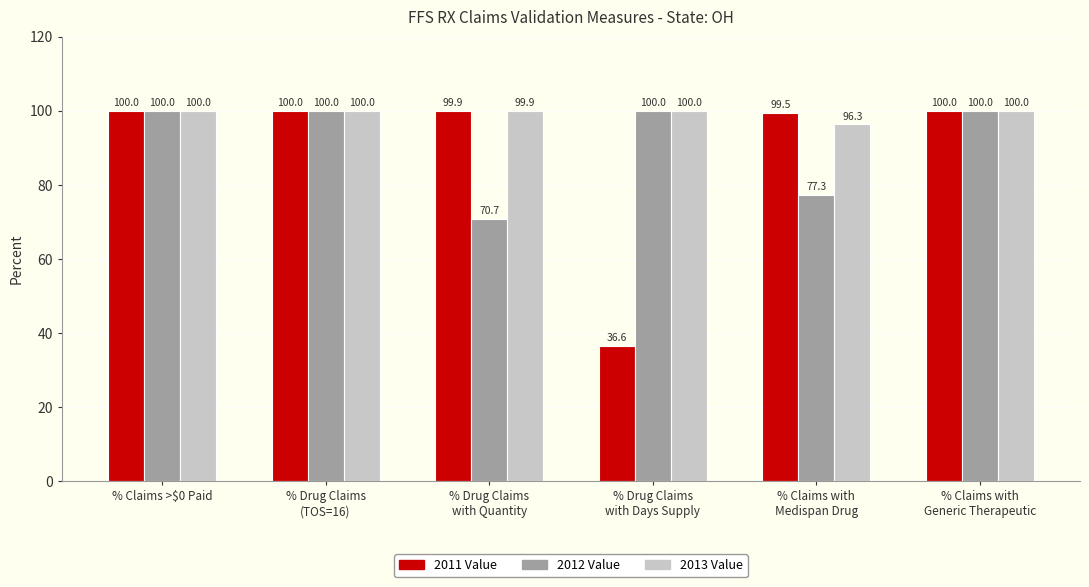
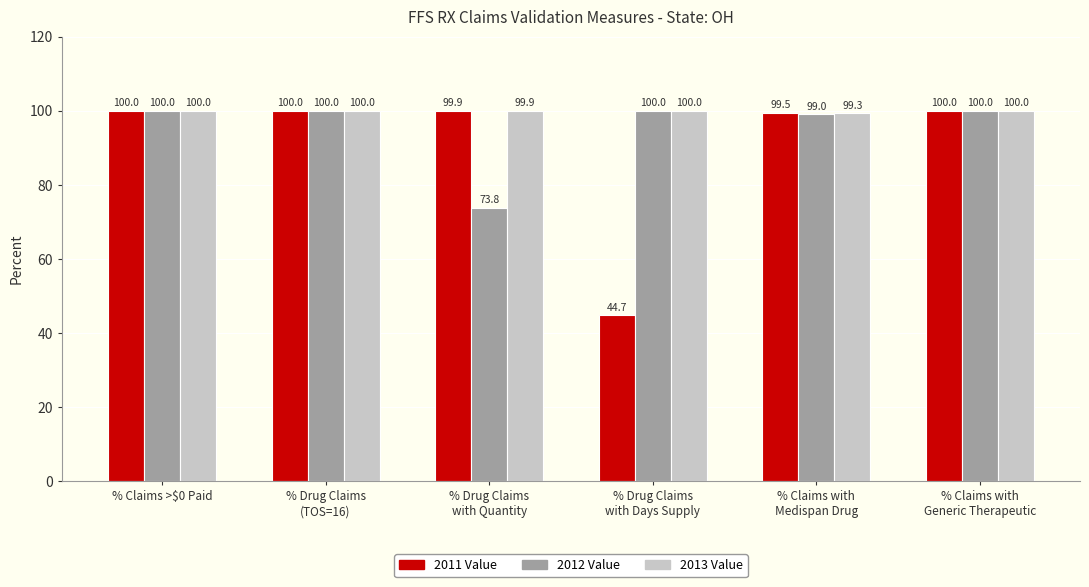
  {
    "2011 Value": {
      "% Claims >$0 Paid": 100.0,
      "% Drug Claims (TOS=16)": 100.0,
      "% Drug Claims with Quantity": 99.9,
-     "% Drug Claims with Days Supply": 36.6,
+     "% Drug Claims with Days Supply": 44.7,
      "% Claims with Medispan Drug": 99.5,
      "% Claims with Generic Therapeutic": 100.0
    },
    "2012 Value": {
      "% Claims >$0 Paid": 100.0,
      "% Drug Claims (TOS=16)": 100.0,
-     "% Drug Claims with Quantity": 70.7,
+     "% Drug Claims with Quantity": 73.8,
      "% Drug Claims with Days Supply": 100.0,
-     "% Claims with Medispan Drug": 77.3,
+     "% Claims with Medispan Drug": 99.0,
      "% Claims with Generic Therapeutic": 100.0
    },
    "2013 Value": {
      "% Claims >$0 Paid": 100.0,
      "% Drug Claims (TOS=16)": 100.0,
      "% Drug Claims with Quantity": 99.9,
      "% Drug Claims with Days Supply": 100.0,
-     "% Claims with Medispan Drug": 96.3,
+     "% Claims with Medispan Drug": 99.3,
      "% Claims with Generic Therapeutic": 100.0
    }
  }
